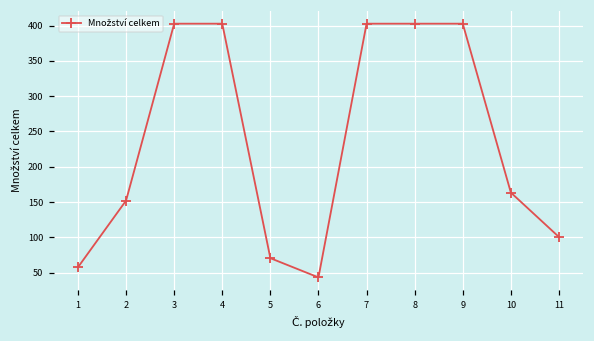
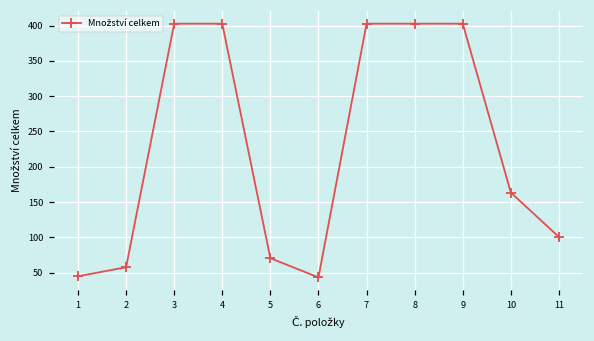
  {
-   "1": 60,
-   "2": 150,
+   "1": 40,
+   "2": 60,
    "3": 400,
    "4": 400,
    "5": 70,
    "6": 40,
    "7": 400,
    "8": 400,
    "9": 400,
    "10": 160,
    "11": 100
  }
